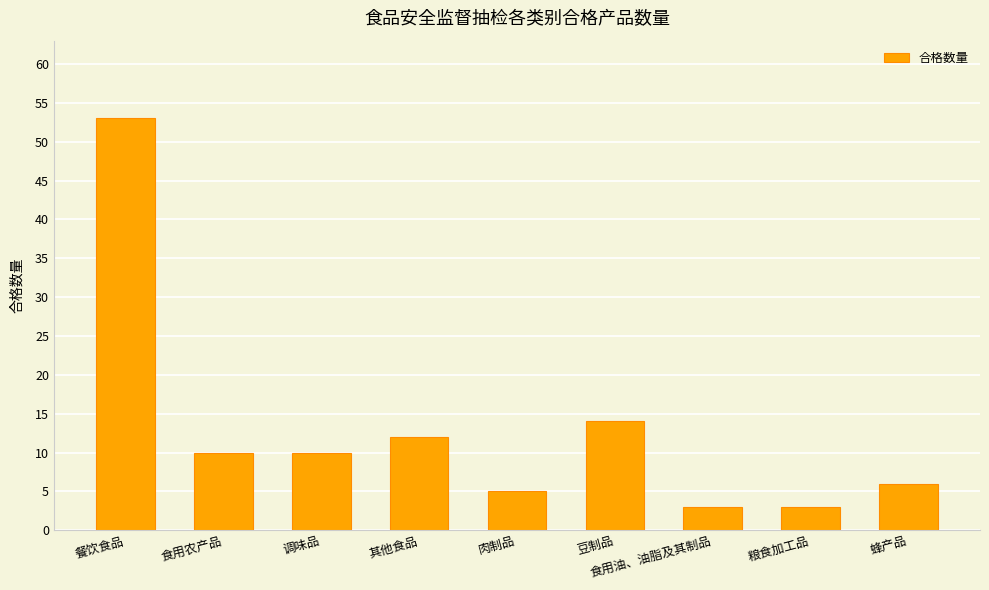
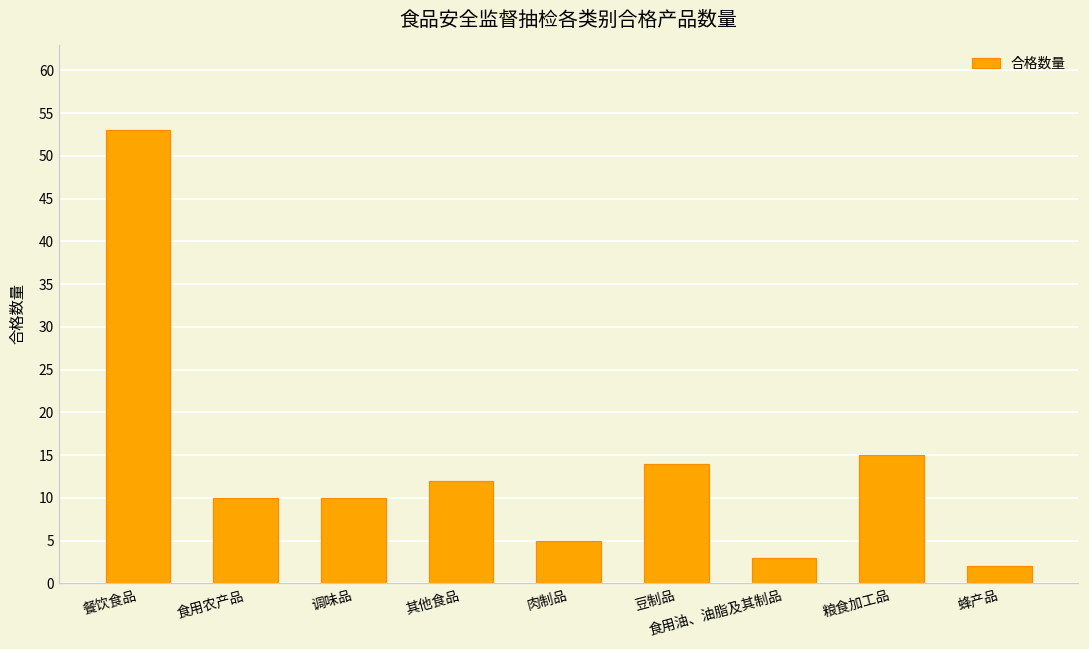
  {
    "餐饮食品": 53,
    "食用农产品": 10,
    "调味品": 10,
    "其他食品": 12,
    "肉制品": 5,
    "豆制品": 14,
    "食用油、油脂及其制品": 3,
-   "粮食加工品": 3,
-   "蜂产品": 6
+   "粮食加工品": 15,
+   "蜂产品": 2
  }
